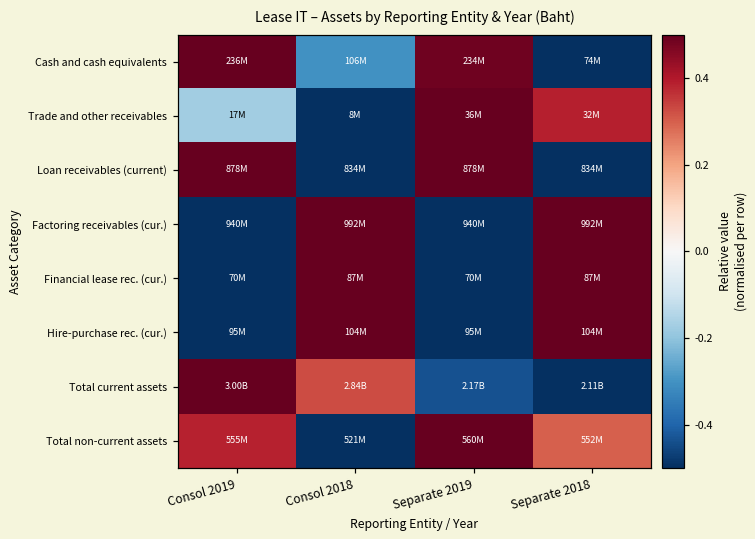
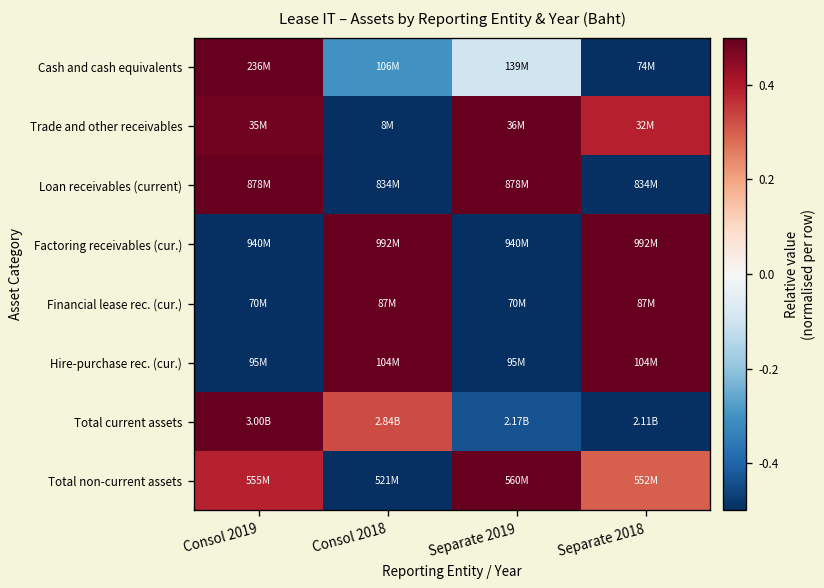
  {
    "Cash and cash equivalents": {
      "Consol 2019": "236M",
      "Consol 2018": "106M",
-     "Separate 2019": "234M",
+     "Separate 2019": "139M",
      "Separate 2018": "74M"
    },
    "Trade and other receivables": {
-     "Consol 2019": "17M",
+     "Consol 2019": "35M",
      "Consol 2018": "8M",
      "Separate 2019": "36M",
      "Separate 2018": "32M"
    },
    "Loan receivables (current)": {
      "Consol 2019": "878M",
      "Consol 2018": "834M",
      "Separate 2019": "878M",
      "Separate 2018": "834M"
    },
    "Factoring receivables (cur.)": {
      "Consol 2019": "940M",
      "Consol 2018": "992M",
      "Separate 2019": "940M",
      "Separate 2018": "992M"
    },
    "Financial lease rec. (cur.)": {
      "Consol 2019": "70M",
      "Consol 2018": "87M",
      "Separate 2019": "70M",
      "Separate 2018": "87M"
    },
    "Hire-purchase rec. (cur.)": {
      "Consol 2019": "95M",
      "Consol 2018": "104M",
      "Separate 2019": "95M",
      "Separate 2018": "104M"
    },
    "Total current assets": {
      "Consol 2019": "3.00B",
      "Consol 2018": "2.84B",
      "Separate 2019": "2.17B",
      "Separate 2018": "2.11B"
    },
    "Total non-current assets": {
      "Consol 2019": "555M",
      "Consol 2018": "521M",
      "Separate 2019": "560M",
      "Separate 2018": "552M"
    }
  }
